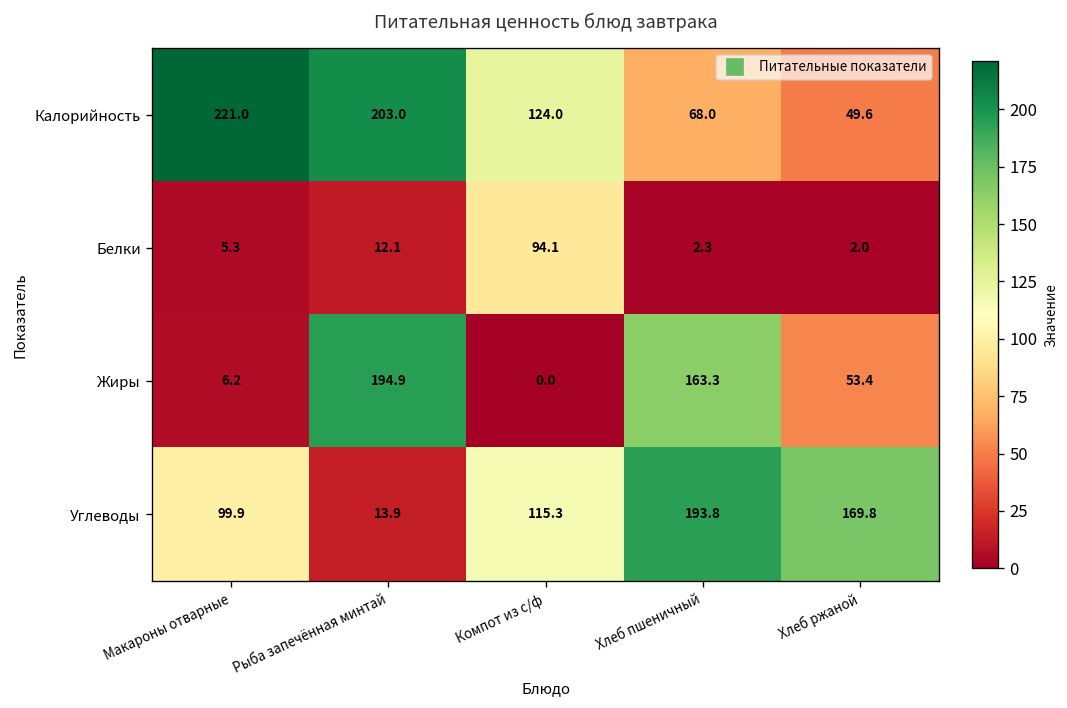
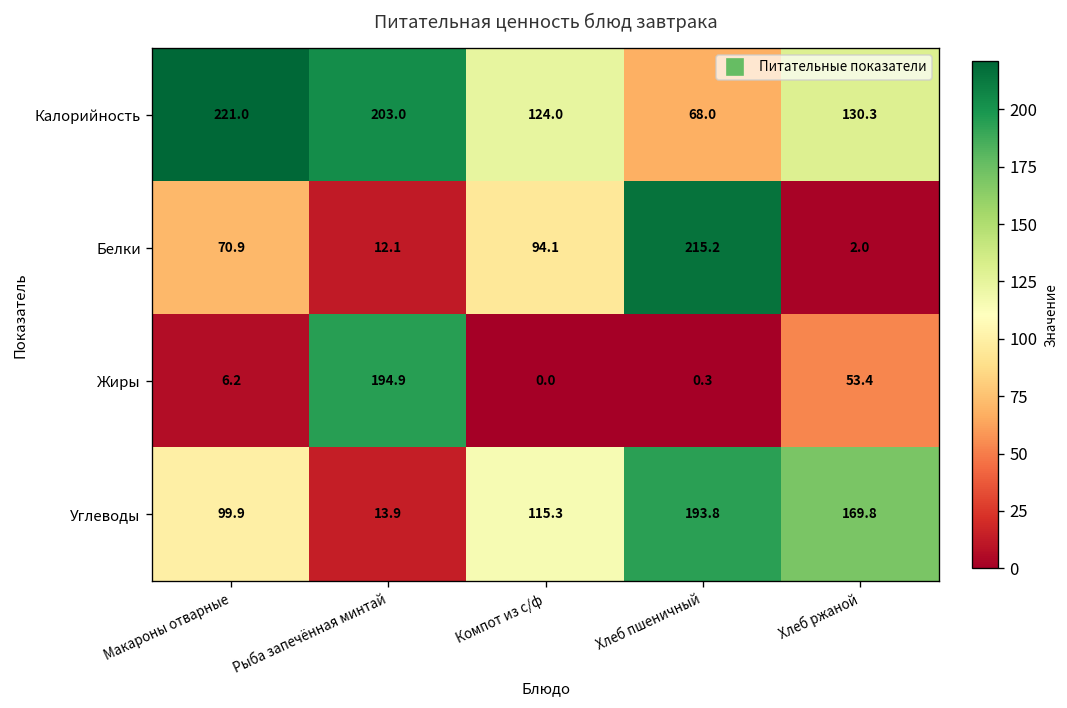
  {
    "Калорийность": {
      "Макароны отварные": 221.0,
      "Рыба запечённая минтай": 203.0,
      "Компот из с/ф": 124.0,
      "Хлеб пшеничный": 68.0,
-     "Хлеб ржаной": 49.6
+     "Хлеб ржаной": 130.3
    },
    "Белки": {
-     "Макароны отварные": 5.3,
+     "Макароны отварные": 70.9,
      "Рыба запечённая минтай": 12.1,
      "Компот из с/ф": 94.1,
-     "Хлеб пшеничный": 2.3,
+     "Хлеб пшеничный": 215.2,
      "Хлеб ржаной": 2.0
    },
    "Жиры": {
      "Макароны отварные": 6.2,
      "Рыба запечённая минтай": 194.9,
      "Компот из с/ф": 0.0,
-     "Хлеб пшеничный": 163.3,
+     "Хлеб пшеничный": 0.3,
      "Хлеб ржаной": 53.4
    },
    "Углеводы": {
      "Макароны отварные": 99.9,
      "Рыба запечённая минтай": 13.9,
      "Компот из с/ф": 115.3,
      "Хлеб пшеничный": 193.8,
      "Хлеб ржаной": 169.8
    }
  }
